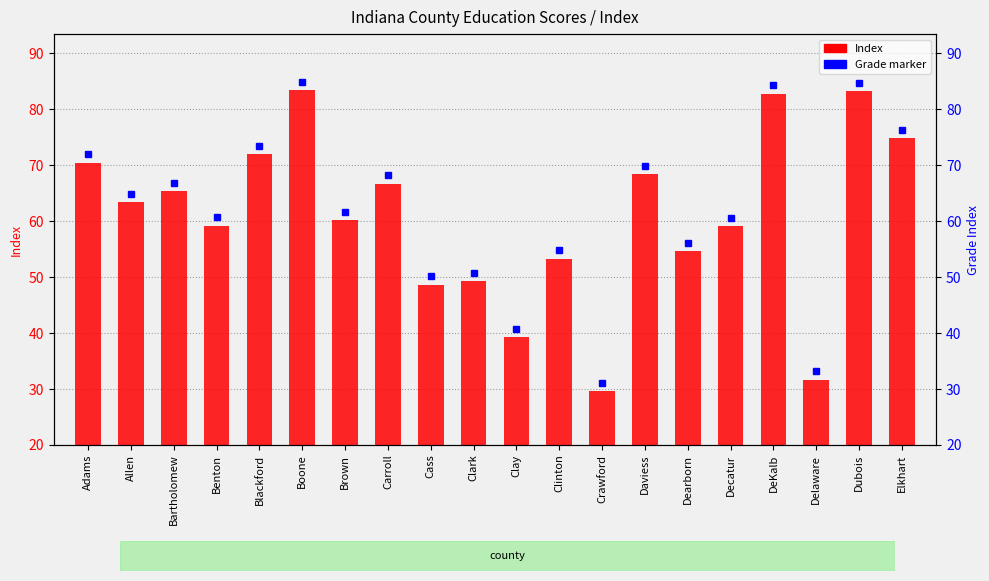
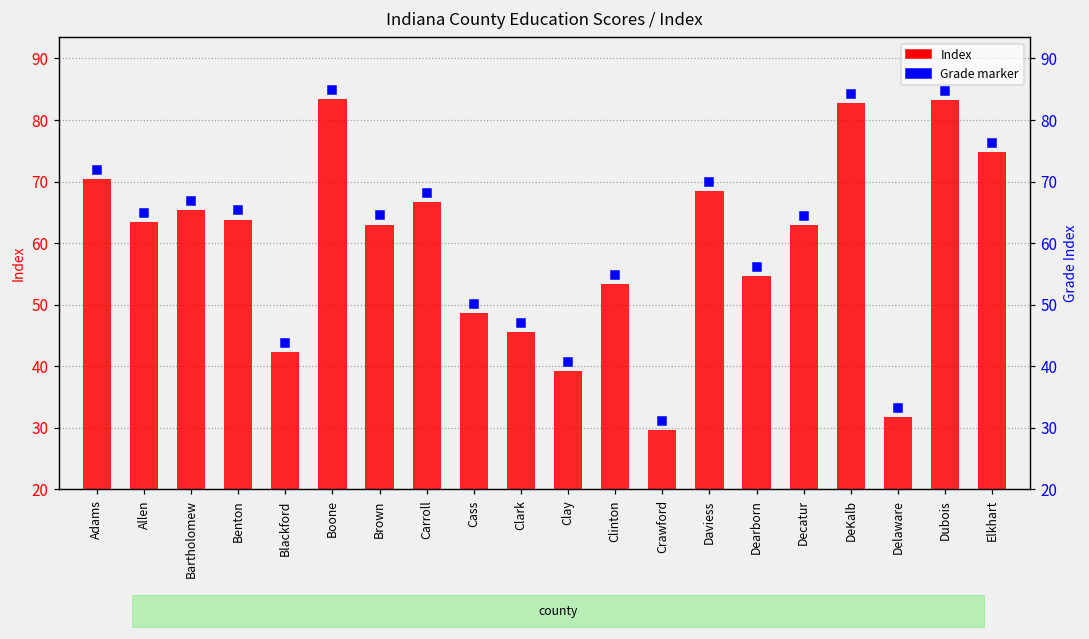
  {
    "Index": {
      "Adams": 70,
      "Allen": 63,
      "Bartholomew": 65,
-     "Benton": 59,
-     "Blackford": 72,
+     "Benton": 64,
+     "Blackford": 42,
      "Boone": 83,
-     "Brown": 60,
+     "Brown": 63,
      "Carroll": 67,
      "Cass": 49,
-     "Clark": 49,
+     "Clark": 46,
      "Clay": 39,
      "Clinton": 53,
      "Crawford": 30,
      "Daviess": 68,
      "Dearborn": 55,
-     "Decatur": 59,
+     "Decatur": 63,
      "DeKalb": 83,
      "Delaware": 32,
      "Dubois": 83,
      "Elkhart": 75
    }
  }
